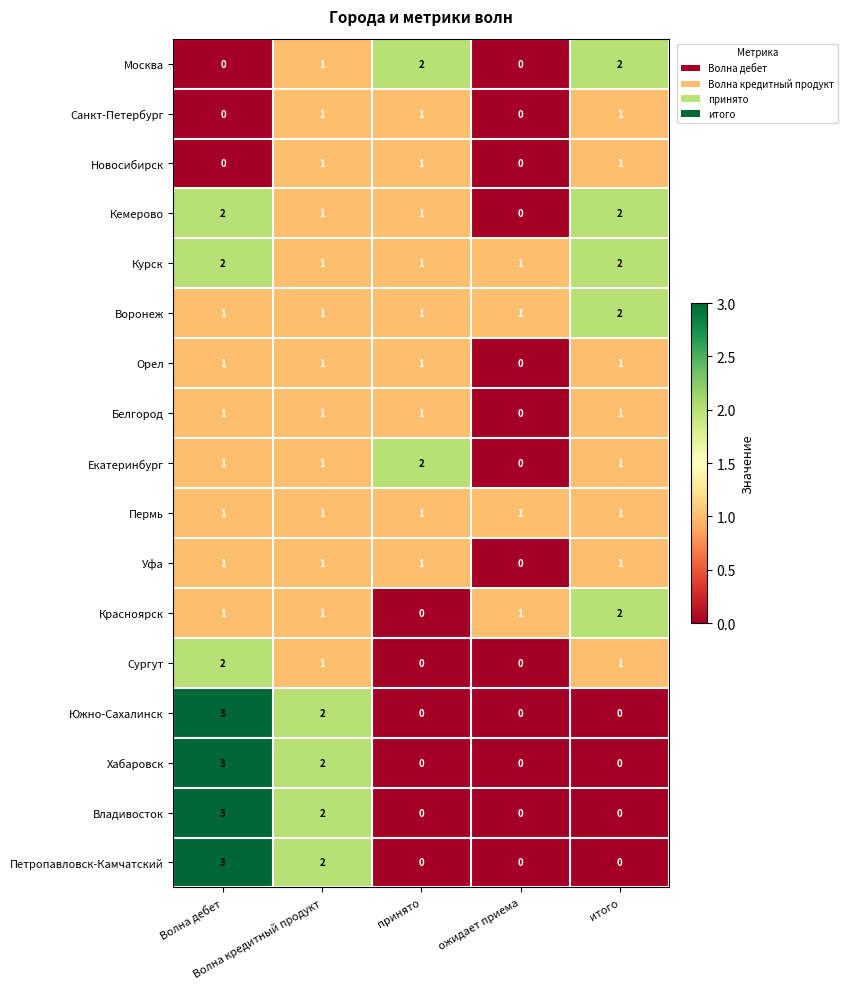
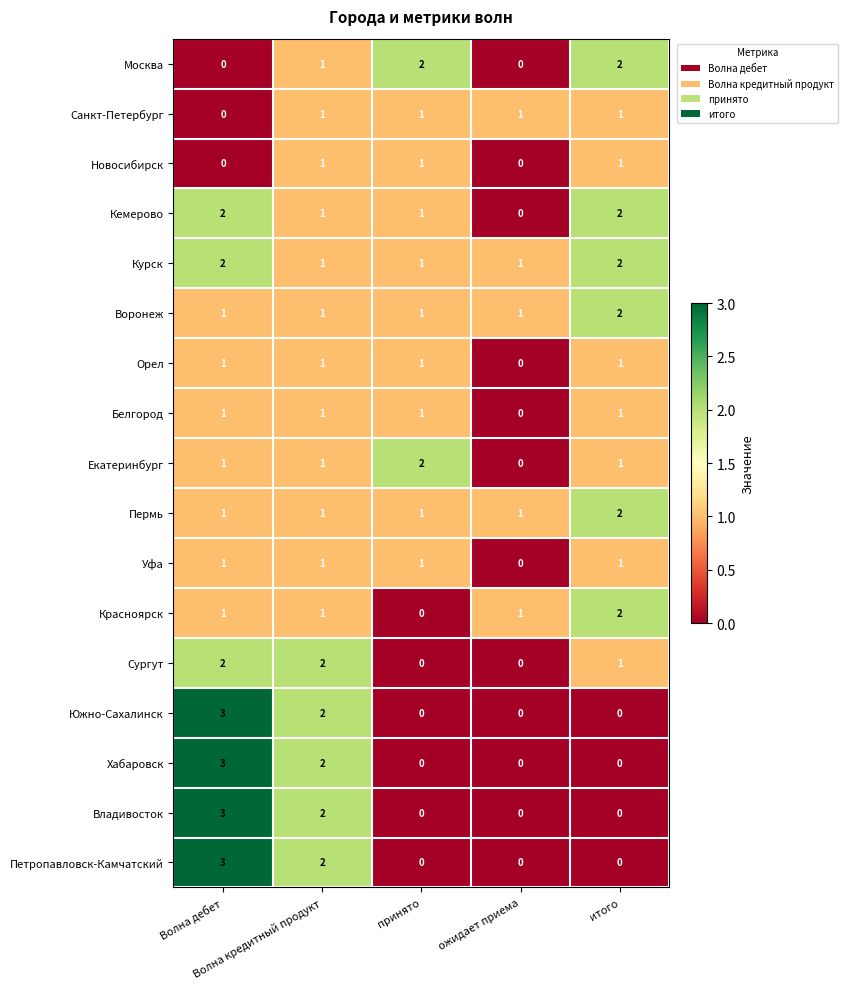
  {
    "Москва": {
      "Волна дебет": 0,
      "Волна кредитный продукт": 1,
      "принято": 2,
      "ожидает приема": 0,
      "итого": 2
    },
    "Санкт-Петербург": {
      "Волна дебет": 0,
      "Волна кредитный продукт": 1,
      "принято": 1,
-     "ожидает приема": 0,
+     "ожидает приема": 1,
      "итого": 1
    },
    "Новосибирск": {
      "Волна дебет": 0,
      "Волна кредитный продукт": 1,
      "принято": 1,
      "ожидает приема": 0,
      "итого": 1
    },
    "Кемерово": {
      "Волна дебет": 2,
      "Волна кредитный продукт": 1,
      "принято": 1,
      "ожидает приема": 0,
      "итого": 2
    },
    "Курск": {
      "Волна дебет": 2,
      "Волна кредитный продукт": 1,
      "принято": 1,
      "ожидает приема": 1,
      "итого": 2
    },
    "Воронеж": {
      "Волна дебет": 1,
      "Волна кредитный продукт": 1,
      "принято": 1,
      "ожидает приема": 1,
      "итого": 2
    },
    "Орел": {
      "Волна дебет": 1,
      "Волна кредитный продукт": 1,
      "принято": 1,
      "ожидает приема": 0,
      "итого": 1
    },
    "Белгород": {
      "Волна дебет": 1,
      "Волна кредитный продукт": 1,
      "принято": 1,
      "ожидает приема": 0,
      "итого": 1
    },
    "Екатеринбург": {
      "Волна дебет": 1,
      "Волна кредитный продукт": 1,
      "принято": 2,
      "ожидает приема": 0,
      "итого": 1
    },
    "Пермь": {
      "Волна дебет": 1,
      "Волна кредитный продукт": 1,
      "принято": 1,
      "ожидает приема": 1,
-     "итого": 1
+     "итого": 2
    },
    "Уфа": {
      "Волна дебет": 1,
      "Волна кредитный продукт": 1,
      "принято": 1,
      "ожидает приема": 0,
      "итого": 1
    },
    "Красноярск": {
      "Волна дебет": 1,
      "Волна кредитный продукт": 1,
      "принято": 0,
      "ожидает приема": 1,
      "итого": 2
    },
    "Сургут": {
      "Волна дебет": 2,
-     "Волна кредитный продукт": 1,
+     "Волна кредитный продукт": 2,
      "принято": 0,
      "ожидает приема": 0,
      "итого": 1
    },
    "Южно-Сахалинск": {
      "Волна дебет": 3,
      "Волна кредитный продукт": 2,
      "принято": 0,
      "ожидает приема": 0,
      "итого": 0
    },
    "Хабаровск": {
      "Волна дебет": 3,
      "Волна кредитный продукт": 2,
      "принято": 0,
      "ожидает приема": 0,
      "итого": 0
    },
    "Владивосток": {
      "Волна дебет": 3,
      "Волна кредитный продукт": 2,
      "принято": 0,
      "ожидает приема": 0,
      "итого": 0
    },
    "Петропавловск-Камчатский": {
      "Волна дебет": 3,
      "Волна кредитный продукт": 2,
      "принято": 0,
      "ожидает приема": 0,
      "итого": 0
    }
  }
